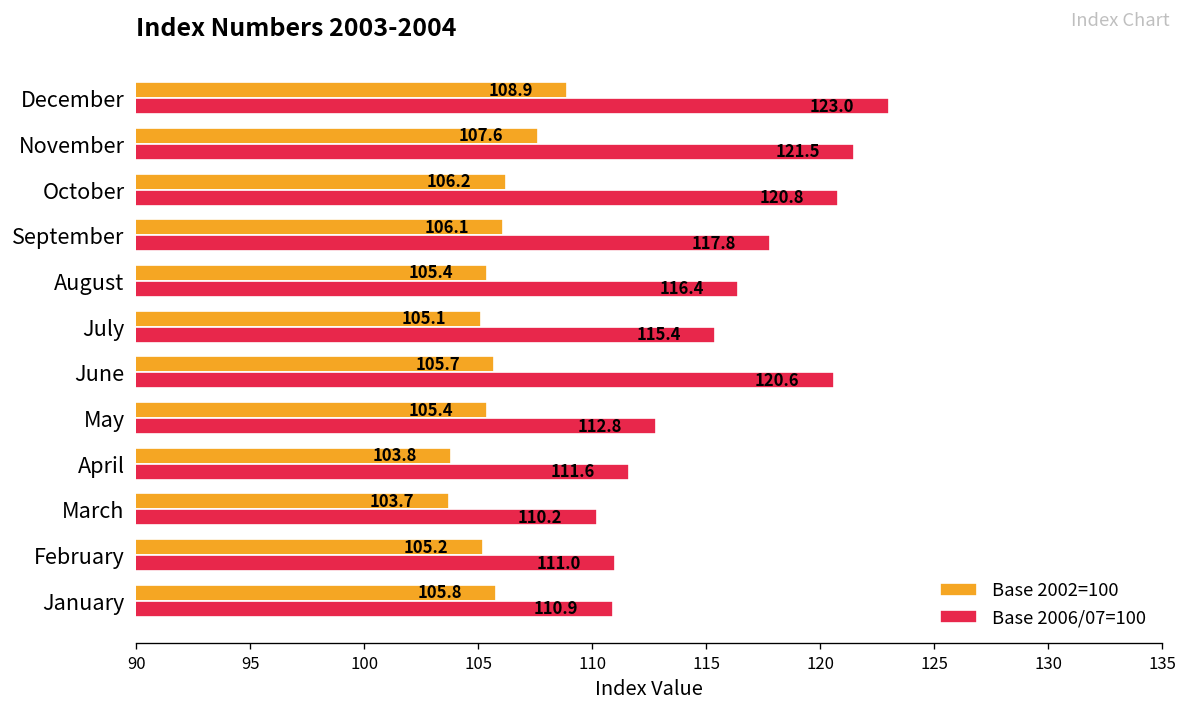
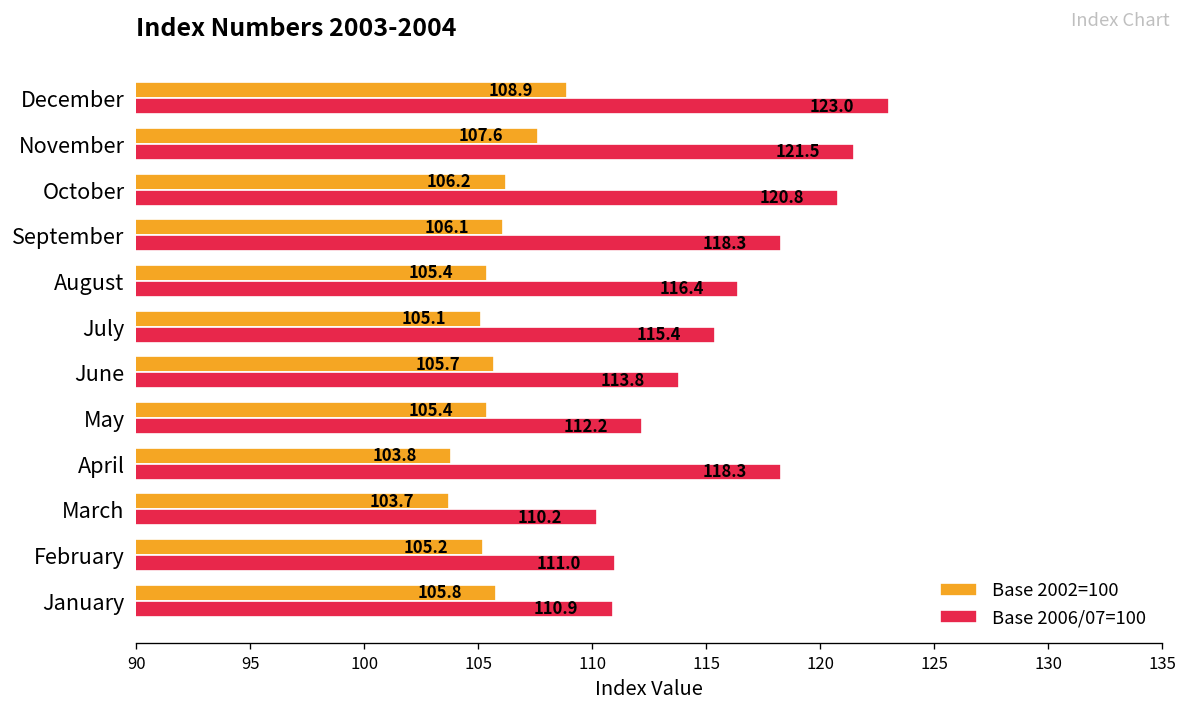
  {
    "Base 2002=100": {
      "December": 108.9,
      "November": 107.6,
      "October": 106.2,
      "September": 106.1,
      "August": 105.4,
      "July": 105.1,
      "June": 105.7,
      "May": 105.4,
      "April": 103.8,
      "March": 103.7,
      "February": 105.2,
      "January": 105.8
    },
    "Base 2006/07=100": {
      "December": 123.0,
      "November": 121.5,
      "October": 120.8,
-     "September": 117.8,
+     "September": 118.3,
      "August": 116.4,
      "July": 115.4,
-     "June": 120.6,
-     "May": 112.8,
-     "April": 111.6,
+     "June": 113.8,
+     "May": 112.2,
+     "April": 118.3,
      "March": 110.2,
      "February": 111.0,
      "January": 110.9
    }
  }
